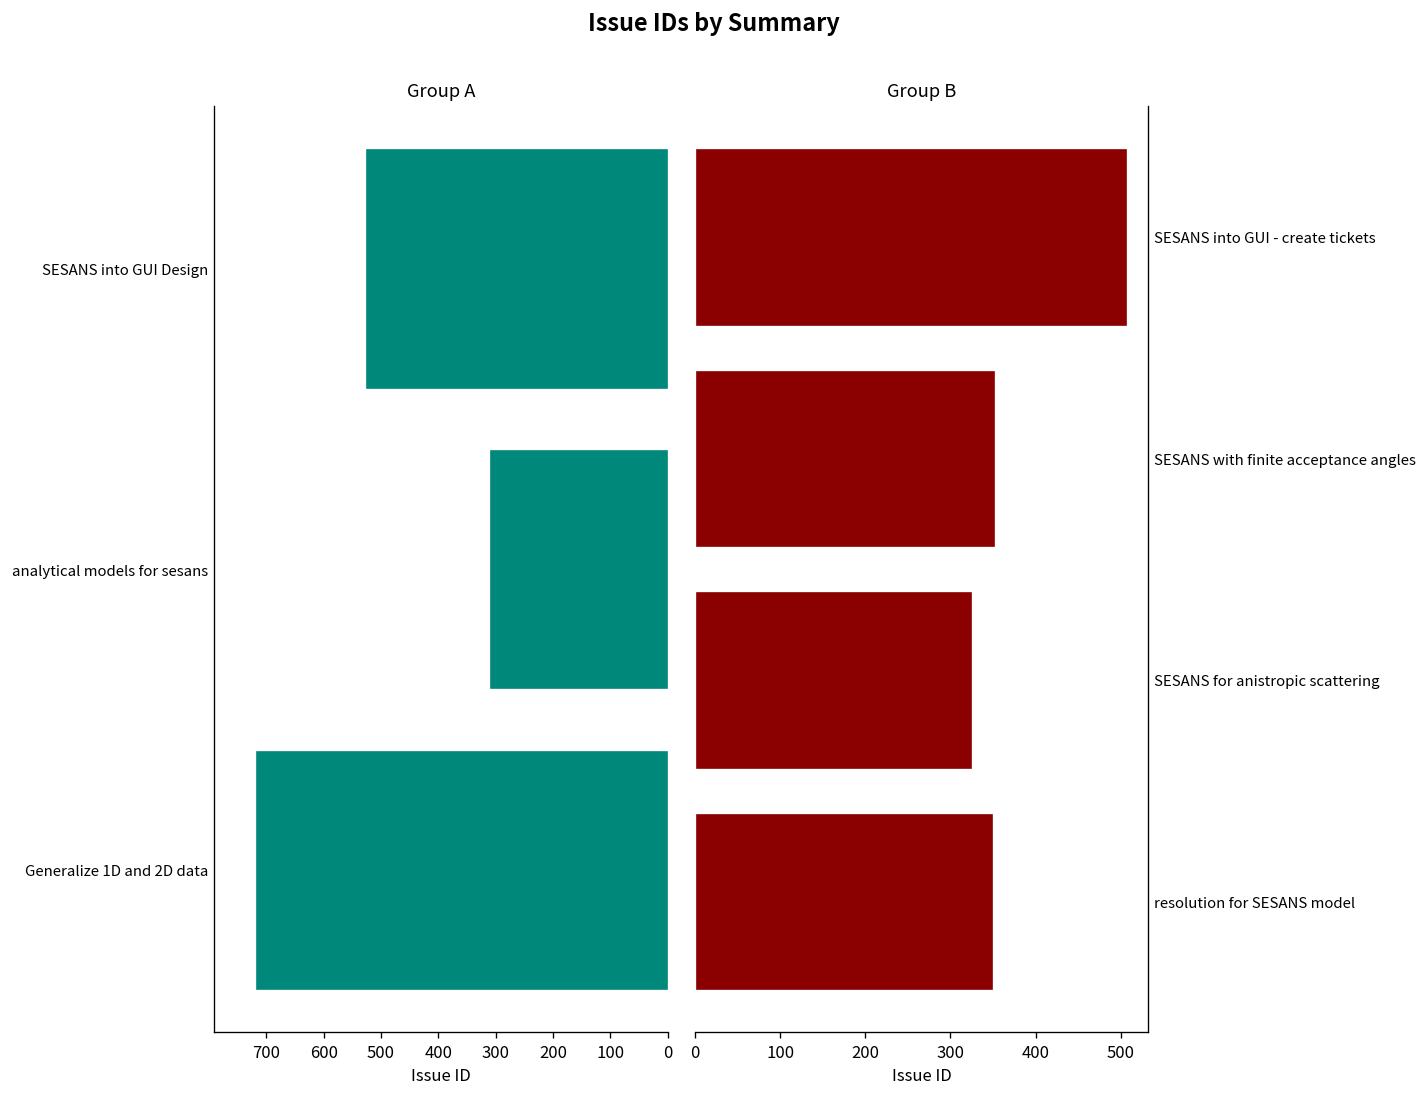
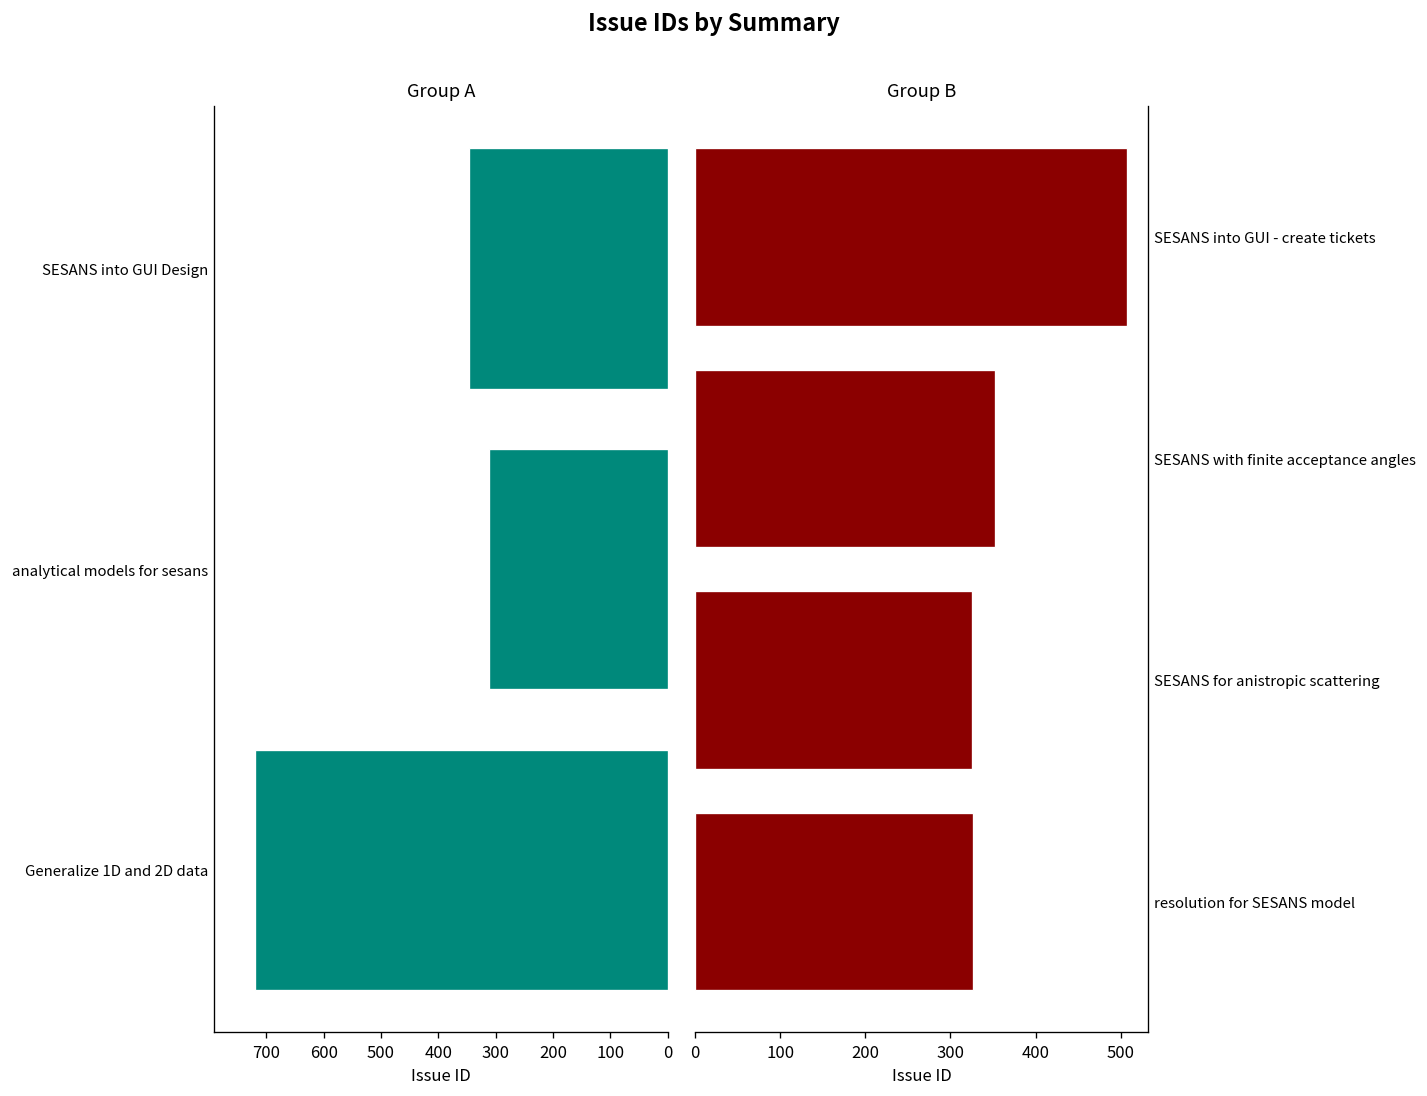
  {
    "Group A": {
-     "SESANS into GUI Design": 530,
+     "SESANS into GUI Design": 350,
      "analytical models for sesans": 310,
      "Generalize 1D and 2D data": 720
    },
    "Group B": {
      "SESANS into GUI - create tickets": 510,
      "SESANS with finite acceptance angles": 350,
      "SESANS for anistropic scattering": 330,
-     "resolution for SESANS model": 350
+     "resolution for SESANS model": 330
    }
  }
